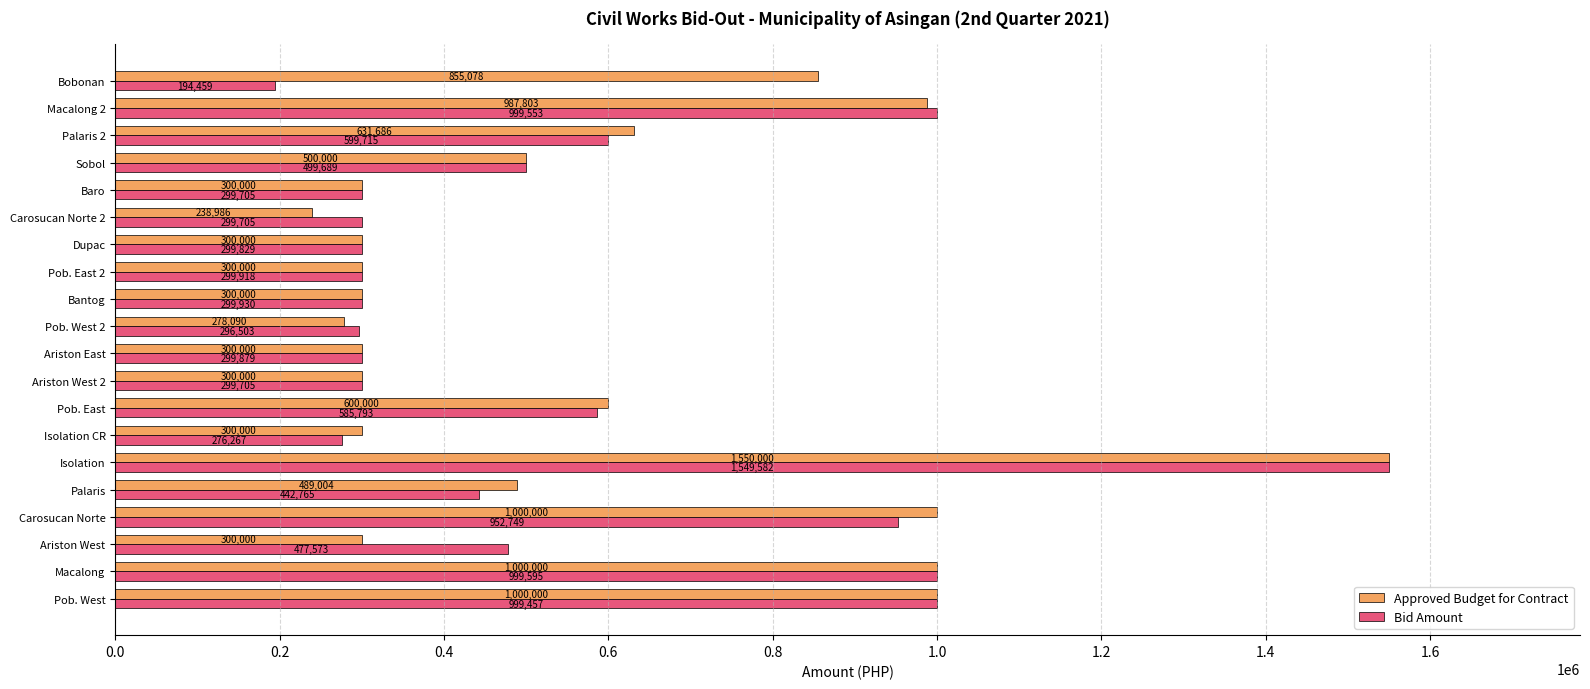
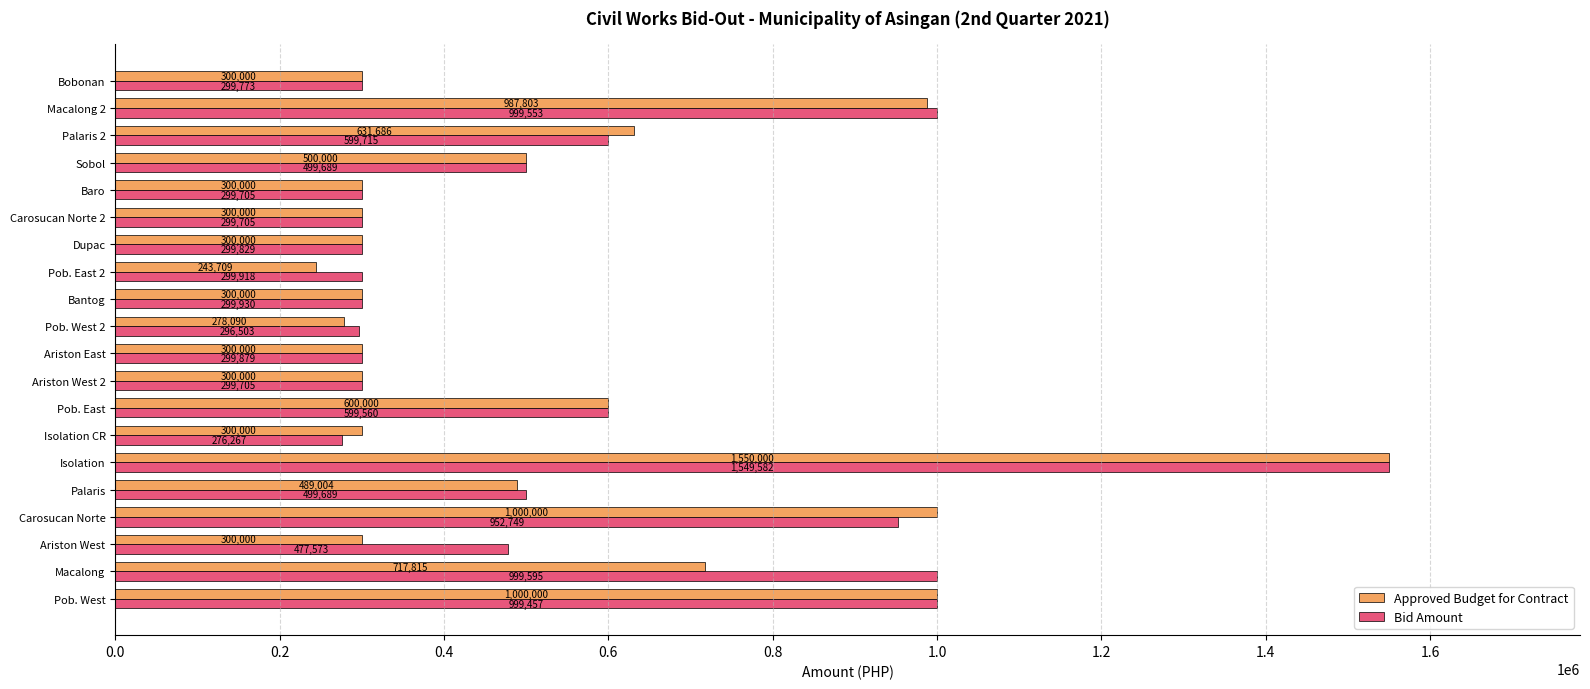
  {
    "Approved Budget for Contract": {
-     "Bobonan": "855,078",
+     "Bobonan": "300,000",
      "Macalong 2": "987,803",
      "Palaris 2": "631,686",
      "Sobol": "500,000",
      "Baro": "300,000",
-     "Carosucan Norte 2": "238,986",
+     "Carosucan Norte 2": "300,000",
      "Dupac": "300,000",
-     "Pob. East 2": "300,000",
+     "Pob. East 2": "243,709",
      "Bantog": "300,000",
      "Pob. West 2": "278,090",
      "Ariston East": "300,000",
      "Ariston West 2": "300,000",
      "Pob. East": "600,000",
      "Isolation CR": "300,000",
      "Isolation": "1,550,000",
      "Palaris": "489,004",
      "Carosucan Norte": "1,000,000",
      "Ariston West": "300,000",
-     "Macalong": "1,000,000",
+     "Macalong": "717,815",
      "Pob. West": "1,000,000"
    },
    "Bid Amount": {
-     "Bobonan": "194,459",
+     "Bobonan": "299,773",
      "Macalong 2": "999,553",
      "Palaris 2": "599,715",
      "Sobol": "499,689",
      "Baro": "299,705",
      "Carosucan Norte 2": "299,705",
      "Dupac": "299,829",
      "Pob. East 2": "299,918",
      "Bantog": "299,930",
      "Pob. West 2": "296,503",
      "Ariston East": "299,879",
      "Ariston West 2": "299,705",
-     "Pob. East": "585,793",
+     "Pob. East": "599,560",
      "Isolation CR": "276,267",
      "Isolation": "1,549,582",
-     "Palaris": "442,765",
+     "Palaris": "499,689",
      "Carosucan Norte": "952,749",
      "Ariston West": "477,573",
      "Macalong": "999,595",
      "Pob. West": "999,457"
    }
  }
